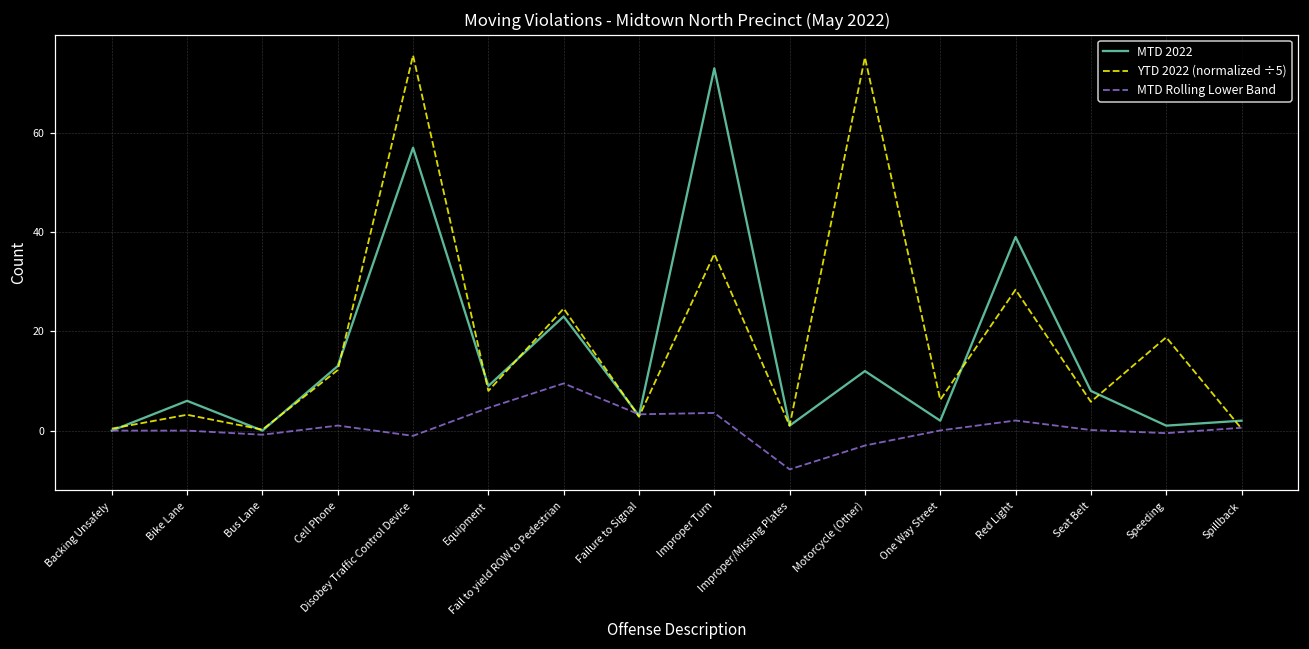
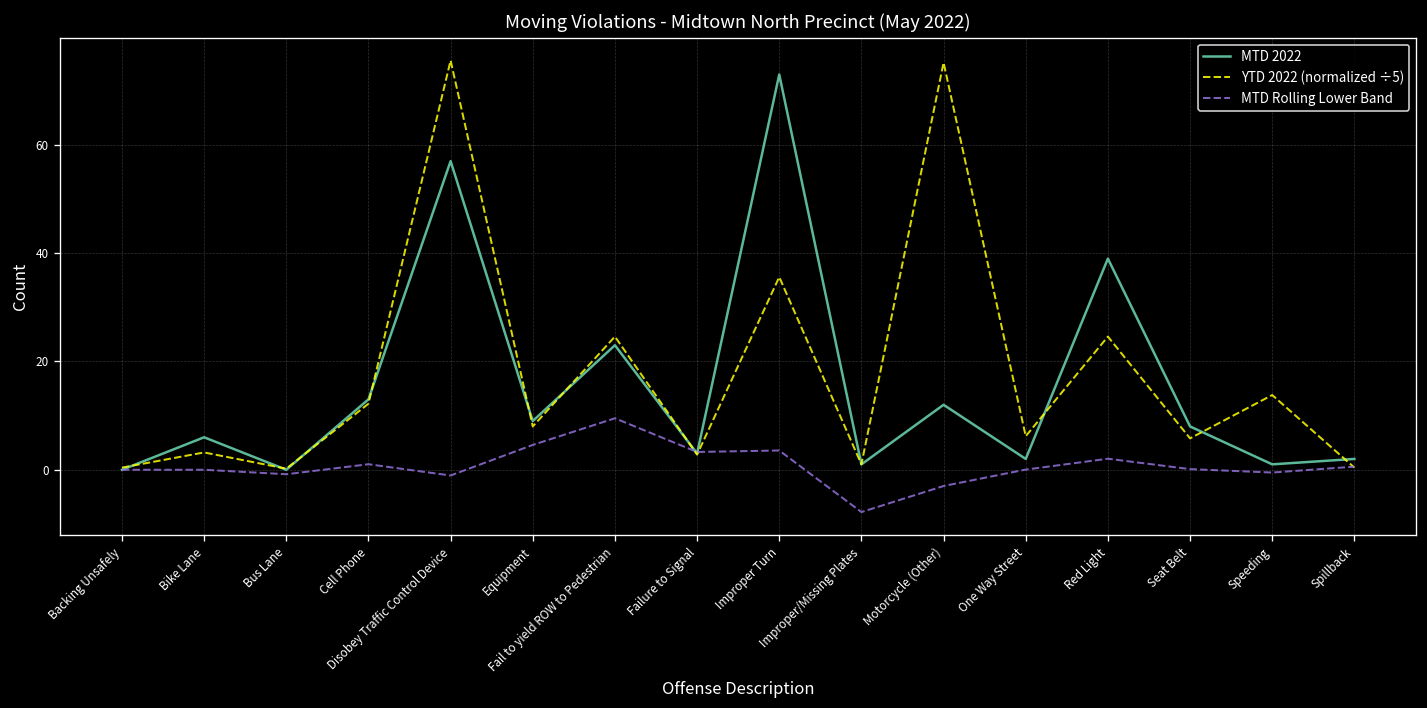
  {
    "MTD 2022": {
      "Bike Lane": 6,
      "Cell Phone": 13,
      "Disobey Traffic Control Device": 57,
      "Equipment": 9,
      "Fail to yield ROW to Pedestrian": 23,
      "Improper Turn": 73,
      "Motorcycle (Other)": 12,
      "One Way Street": 2,
      "Red Light": 39,
      "Seat Belt": 8,
      "Speeding": 1,
      "Spillback": 2
    },
    "YTD 2022 (normalized ÷5)": {
      "Bike Lane": 3,
      "Cell Phone": 12,
      "Disobey Traffic Control Device": 76,
      "Equipment": 8,
      "Fail to yield ROW to Pedestrian": 25,
      "Improper Turn": 36,
      "Motorcycle (Other)": 75,
      "One Way Street": 6,
-     "Red Light": 28,
+     "Red Light": 25,
      "Seat Belt": 6,
-     "Speeding": 19
+     "Speeding": 14
    },
    "MTD Rolling Lower Band": {
      "Bike Lane": 0,
      "Bus Lane": -1,
      "Cell Phone": 1,
      "Disobey Traffic Control Device": -1,
      "Equipment": 5,
      "Fail to yield ROW to Pedestrian": 10,
      "Improper Turn": 4,
      "Improper/Missing Plates": -8,
      "Motorcycle (Other)": -3,
      "One Way Street": 0,
      "Red Light": 2,
      "Seat Belt": 0,
      "Speeding": -1
    }
  }
